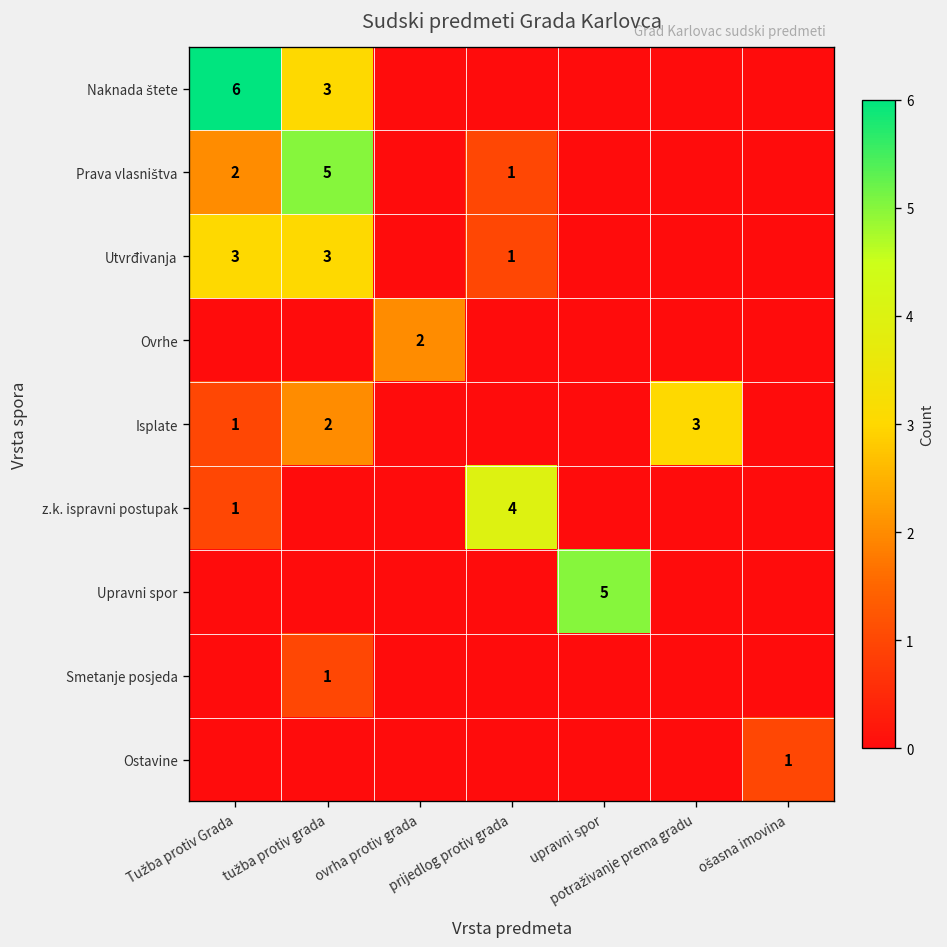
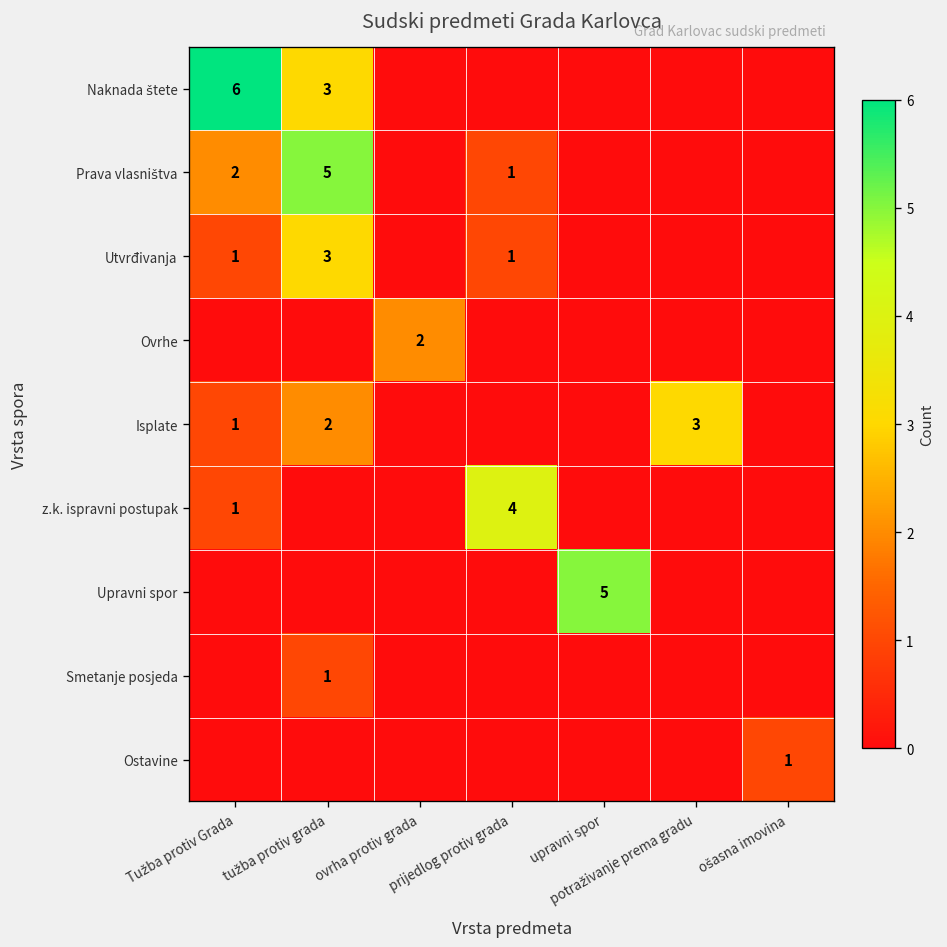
  {
    "Naknada štete": {
      "Tužba protiv Grada": 6,
      "tužba protiv grada": 3
    },
    "Prava vlasništva": {
      "Tužba protiv Grada": 2,
      "tužba protiv grada": 5,
      "prijedlog protiv grada": 1
    },
    "Utvrđivanja": {
-     "Tužba protiv Grada": 3,
+     "Tužba protiv Grada": 1,
      "tužba protiv grada": 3,
      "prijedlog protiv grada": 1
    },
    "Ovrhe": {
      "ovrha protiv grada": 2
    },
    "Isplate": {
      "Tužba protiv Grada": 1,
      "tužba protiv grada": 2,
      "potraživanje prema gradu": 3
    },
    "z.k. ispravni postupak": {
      "Tužba protiv Grada": 1,
      "prijedlog protiv grada": 4
    },
    "Upravni spor": {
      "upravni spor": 5
    },
    "Smetanje posjeda": {
      "tužba protiv grada": 1
    },
    "Ostavine": {
      "ošasna imovina": 1
    }
  }
